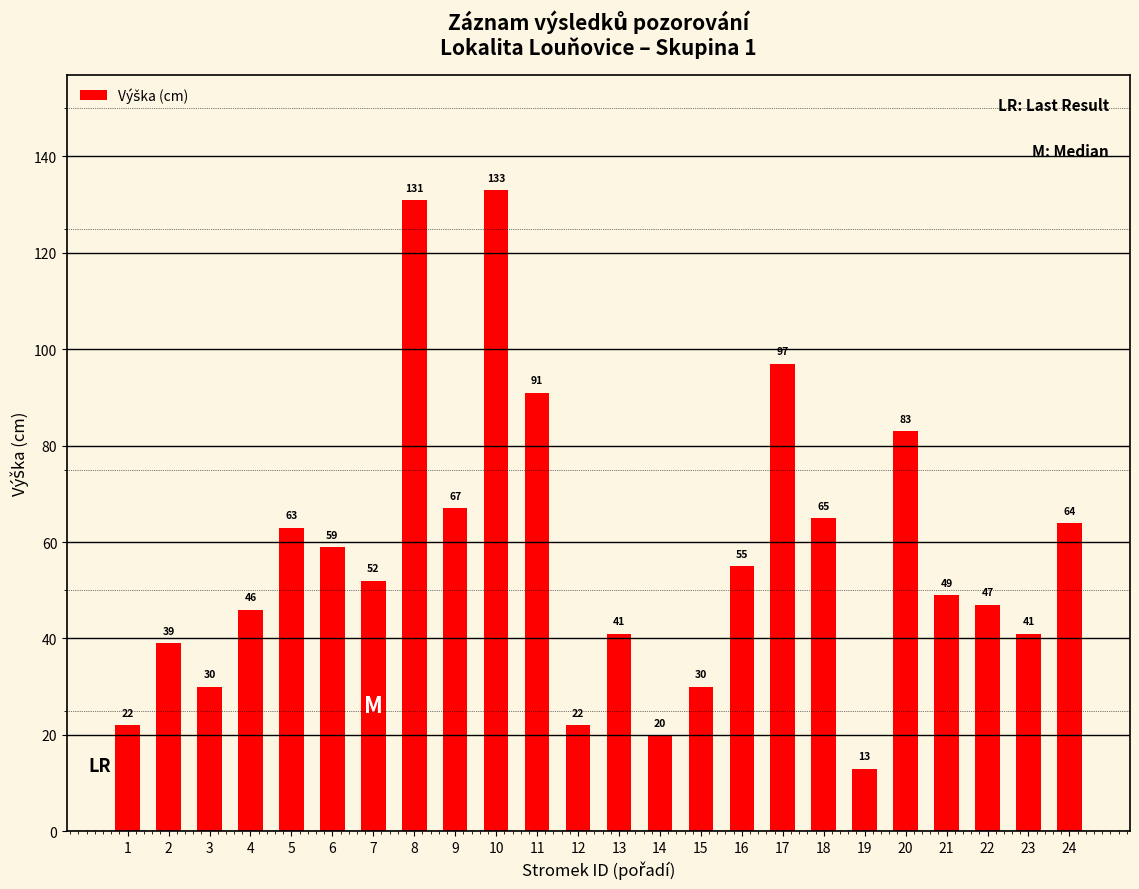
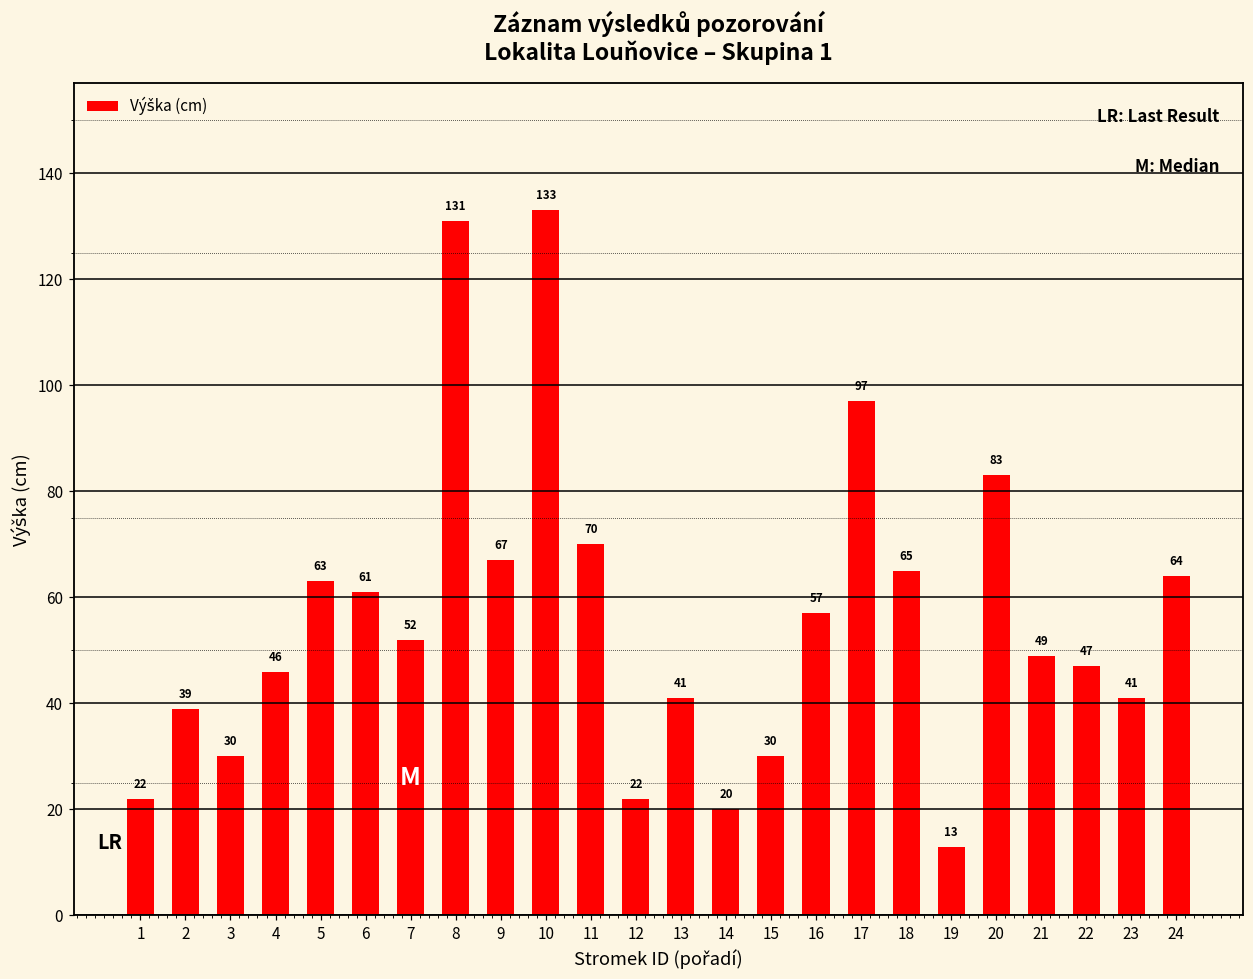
  {
    "1": 22,
    "2": 39,
    "3": 30,
    "4": 46,
    "5": 63,
-   "6": 59,
+   "6": 61,
    "7": 52,
    "8": 131,
    "9": 67,
    "10": 133,
-   "11": 91,
+   "11": 70,
    "12": 22,
    "13": 41,
    "14": 20,
    "15": 30,
-   "16": 55,
+   "16": 57,
    "17": 97,
    "18": 65,
    "19": 13,
    "20": 83,
    "21": 49,
    "22": 47,
    "23": 41,
    "24": 64
  }
